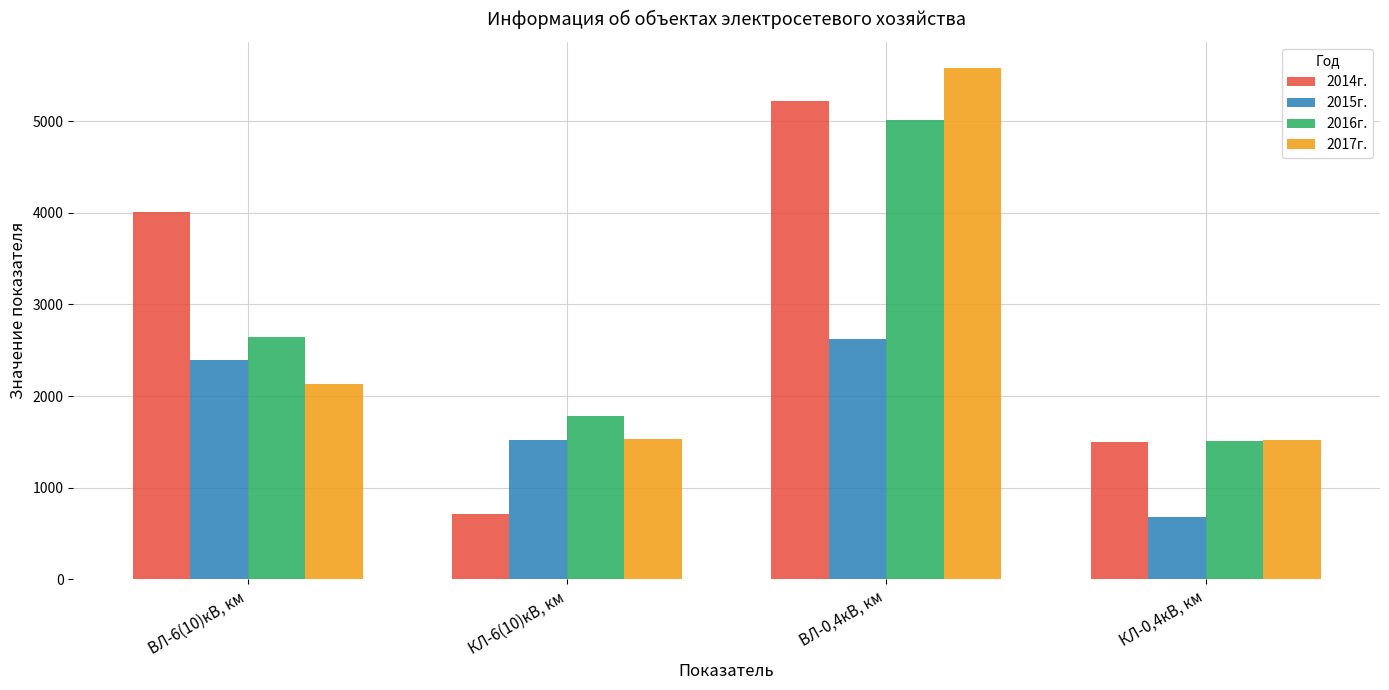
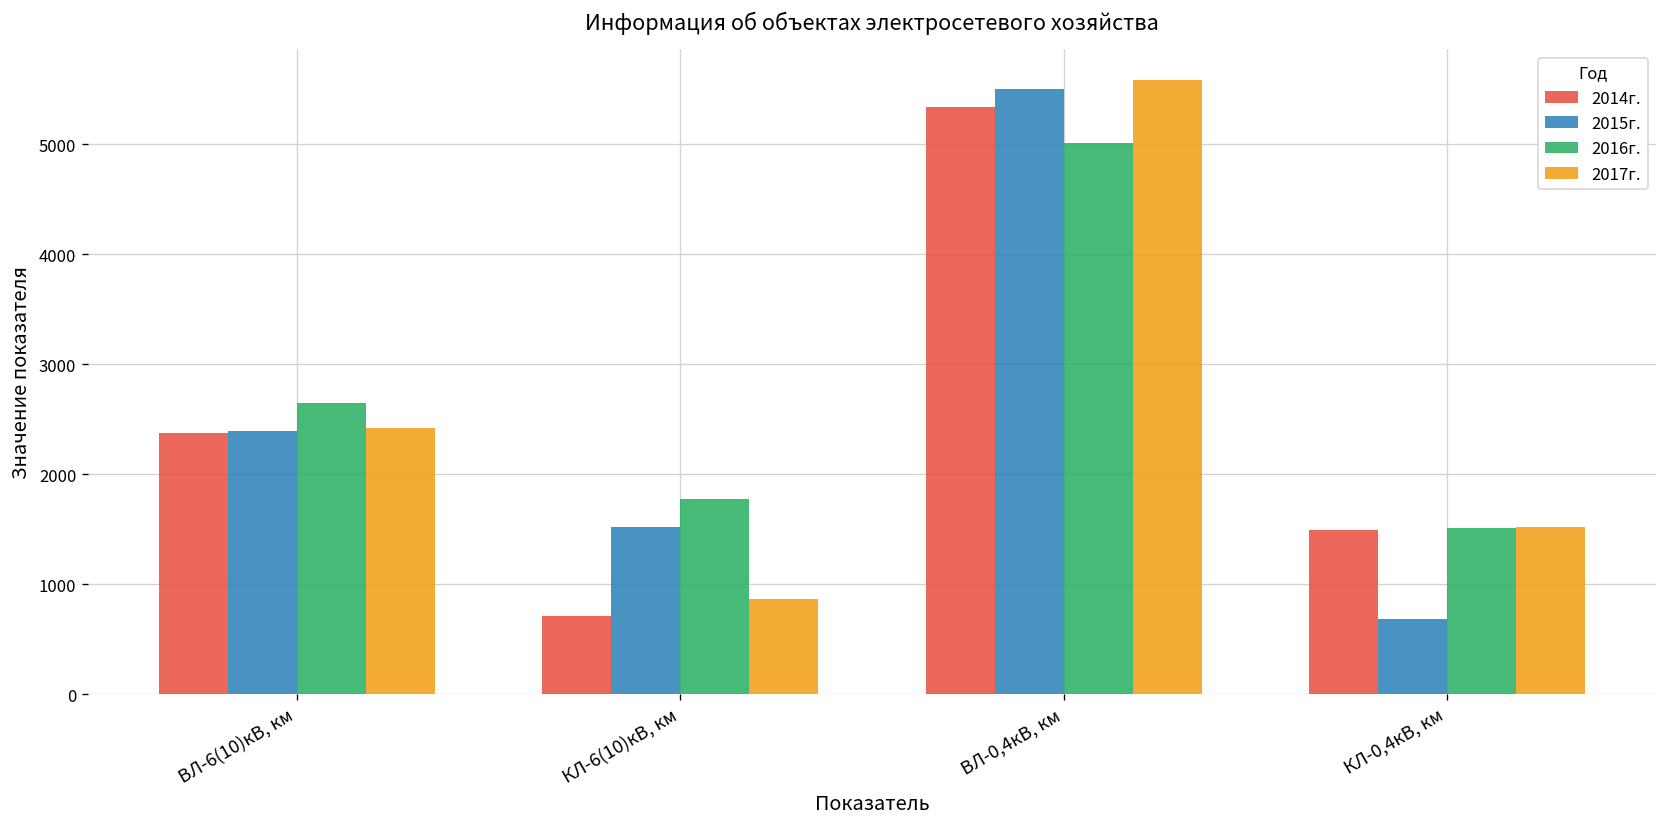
  {
    "2014г.": {
-     "ВЛ-6(10)кВ, км": 4000,
+     "ВЛ-6(10)кВ, км": 2400,
      "КЛ-6(10)кВ, км": 700,
-     "ВЛ-0,4кВ, км": 5200,
+     "ВЛ-0,4кВ, км": 5300,
      "КЛ-0,4кВ, км": 1500
    },
    "2015г.": {
      "ВЛ-6(10)кВ, км": 2400,
      "КЛ-6(10)кВ, км": 1500,
-     "ВЛ-0,4кВ, км": 2600,
+     "ВЛ-0,4кВ, км": 5500,
      "КЛ-0,4кВ, км": 700
    },
    "2016г.": {
      "ВЛ-6(10)кВ, км": 2600,
      "КЛ-6(10)кВ, км": 1800,
      "ВЛ-0,4кВ, км": 5000,
      "КЛ-0,4кВ, км": 1500
    },
    "2017г.": {
-     "ВЛ-6(10)кВ, км": 2100,
-     "КЛ-6(10)кВ, км": 1500,
+     "ВЛ-6(10)кВ, км": 2400,
+     "КЛ-6(10)кВ, км": 900,
      "ВЛ-0,4кВ, км": 5600,
      "КЛ-0,4кВ, км": 1500
    }
  }
